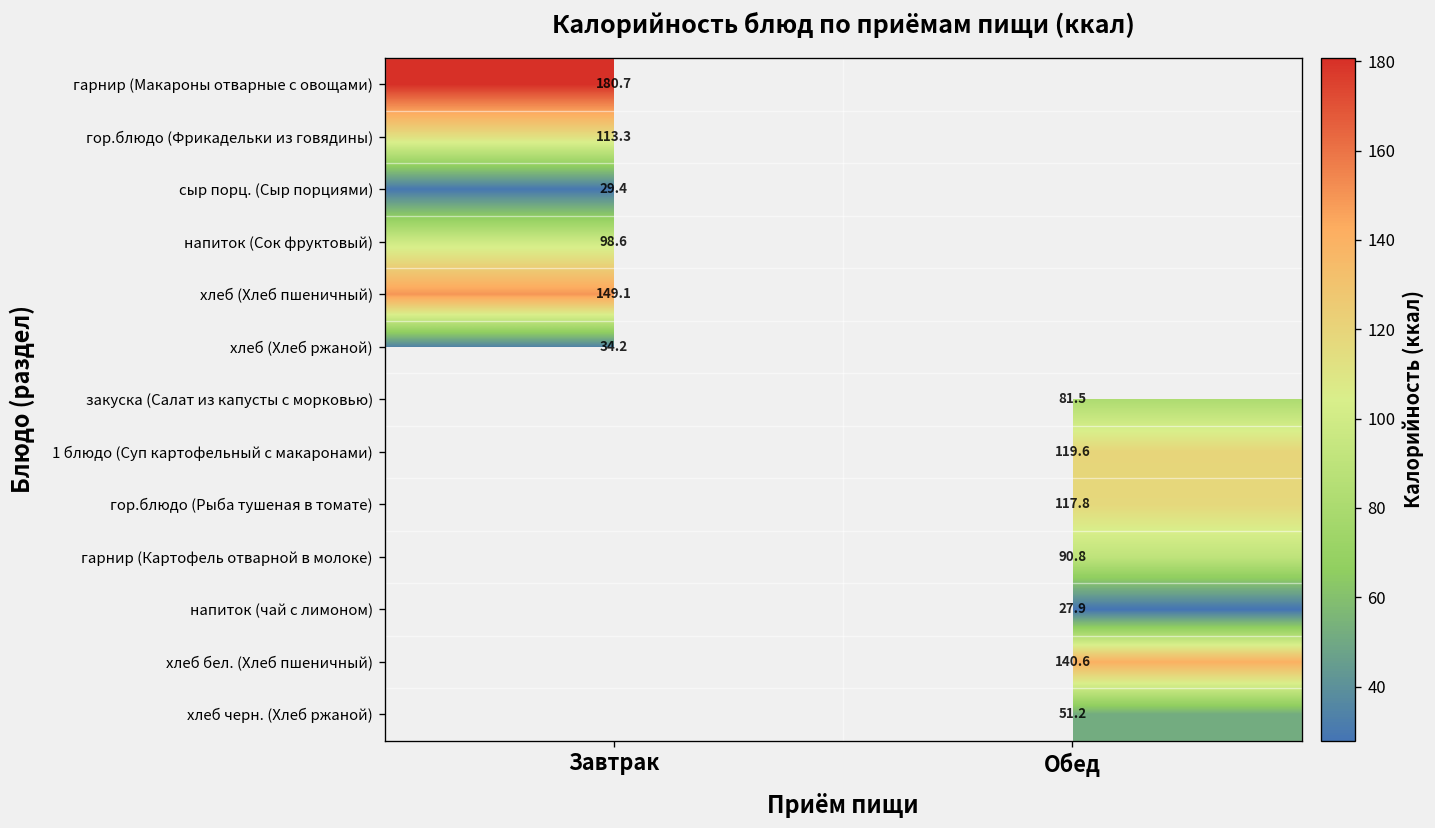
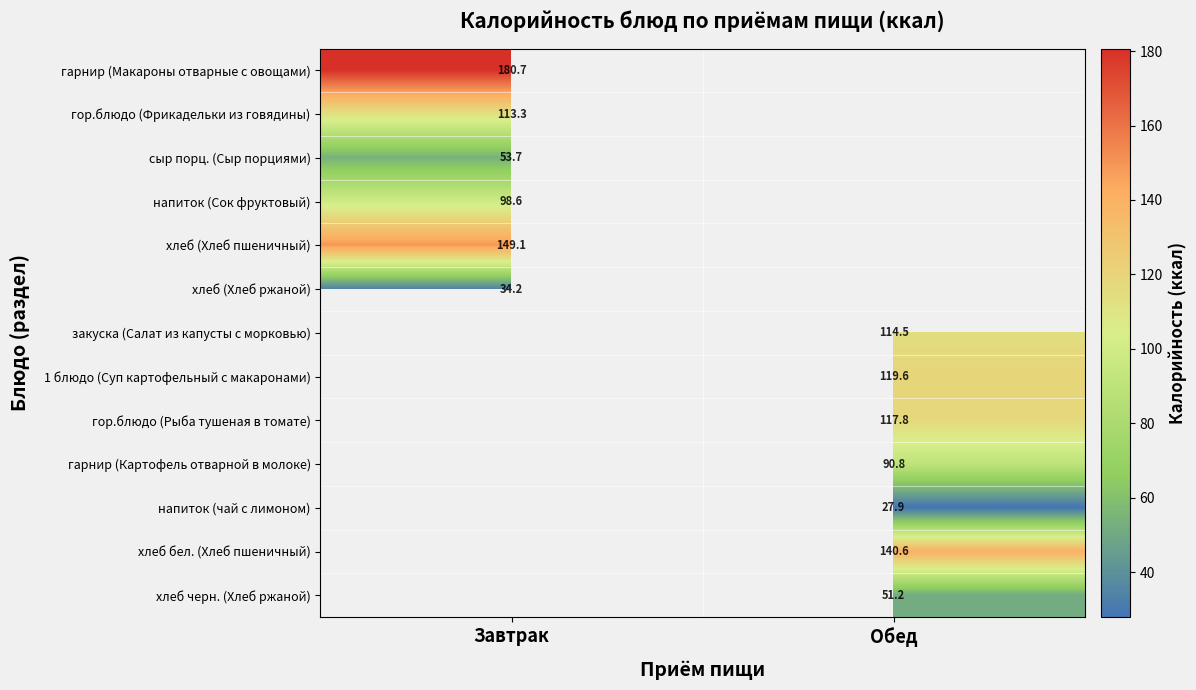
  {
    "гарнир (Макароны отварные с овощами)": {
      "Завтрак": 180.7
    },
    "гор.блюдо (Фрикадельки из говядины)": {
      "Завтрак": 113.3
    },
    "сыр порц. (Сыр порциями)": {
-     "Завтрак": 29.4
+     "Завтрак": 53.7
    },
    "напиток (Сок фруктовый)": {
      "Завтрак": 98.6
    },
    "хлеб (Хлеб пшеничный)": {
      "Завтрак": 149.1
    },
    "хлеб (Хлеб ржаной)": {
      "Завтрак": 34.2
    },
    "закуска (Салат из капусты с морковью)": {
-     "Обед": 81.5
+     "Обед": 114.5
    },
    "1 блюдо (Суп картофельный с макаронами)": {
      "Обед": 119.6
    },
    "гор.блюдо (Рыба тушеная в томате)": {
      "Обед": 117.8
    },
    "гарнир (Картофель отварной в молоке)": {
      "Обед": 90.8
    },
    "напиток (чай с лимоном)": {
      "Обед": 27.9
    },
    "хлеб бел. (Хлеб пшеничный)": {
      "Обед": 140.6
    },
    "хлеб черн. (Хлеб ржаной)": {
      "Обед": 51.2
    }
  }
